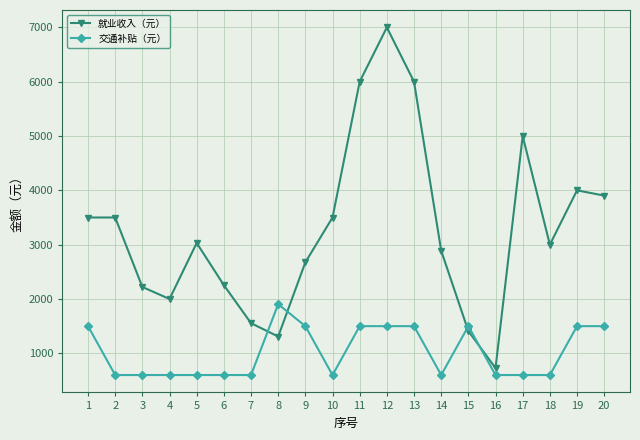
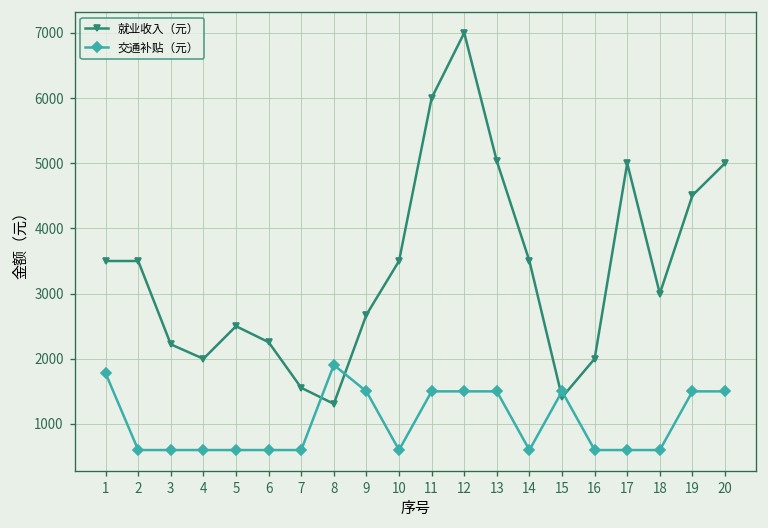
  {
    "就业收入（元）": {
      "1": 3500,
      "2": 3500,
      "3": 2200,
      "4": 2000,
-     "5": 3000,
+     "5": 2500,
      "6": 2300,
      "7": 1600,
      "8": 1300,
      "9": 2700,
      "10": 3500,
      "11": 6000,
      "12": 7000,
-     "13": 6000,
-     "14": 2900,
+     "13": 5000,
+     "14": 3500,
      "15": 1400,
-     "16": 700,
+     "16": 2000,
      "17": 5000,
      "18": 3000,
-     "19": 4000,
-     "20": 3900
+     "19": 4500,
+     "20": 5000
    },
    "交通补贴（元）": {
-     "1": 1500,
+     "1": 1800,
      "2": 600,
      "3": 600,
      "4": 600,
      "5": 600,
      "6": 600,
      "7": 600,
      "8": 1900,
      "9": 1500,
      "10": 600,
      "11": 1500,
      "12": 1500,
      "13": 1500,
      "14": 600,
      "15": 1500,
      "16": 600,
      "17": 600,
      "18": 600,
      "19": 1500,
      "20": 1500
    }
  }
